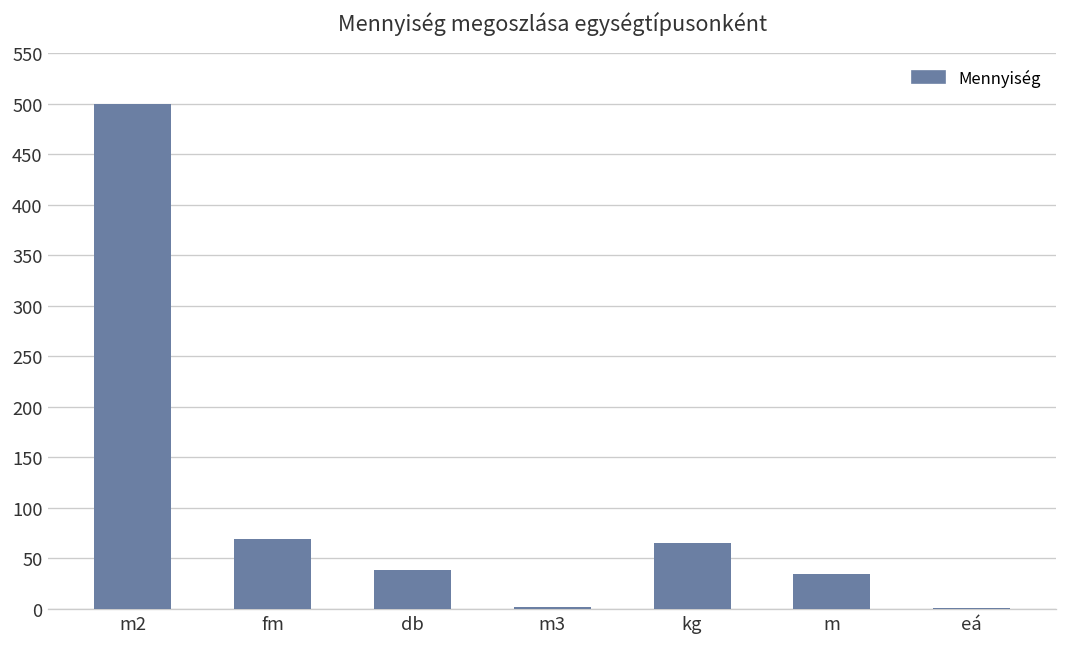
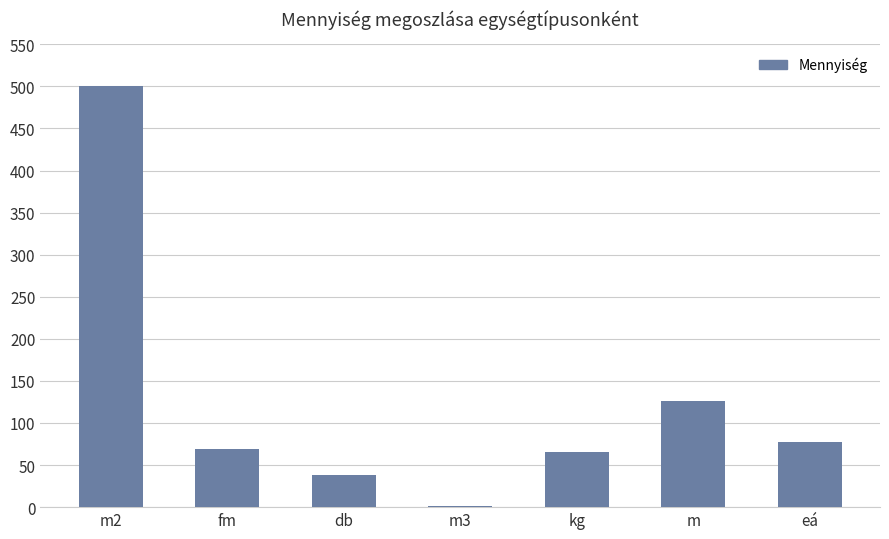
  {
    "m2": 500,
    "fm": 70,
    "db": 40,
    "kg": 70,
-   "m": 30,
-   "eá": 0
+   "m": 130,
+   "eá": 80
  }
